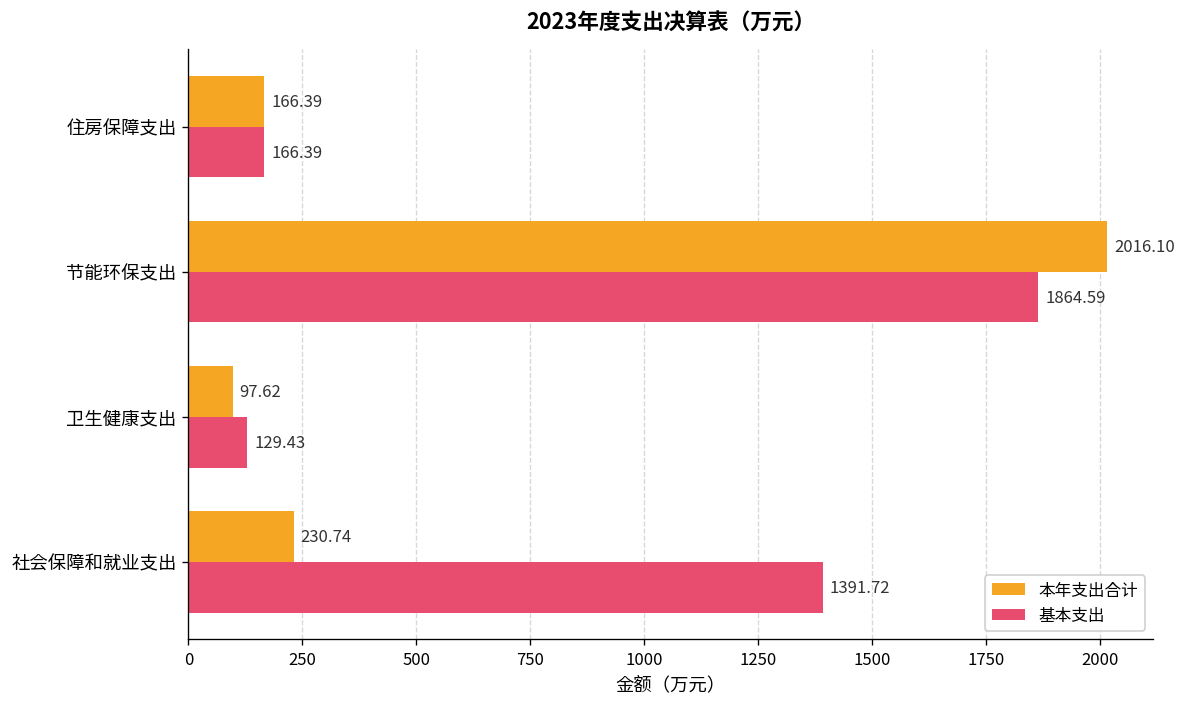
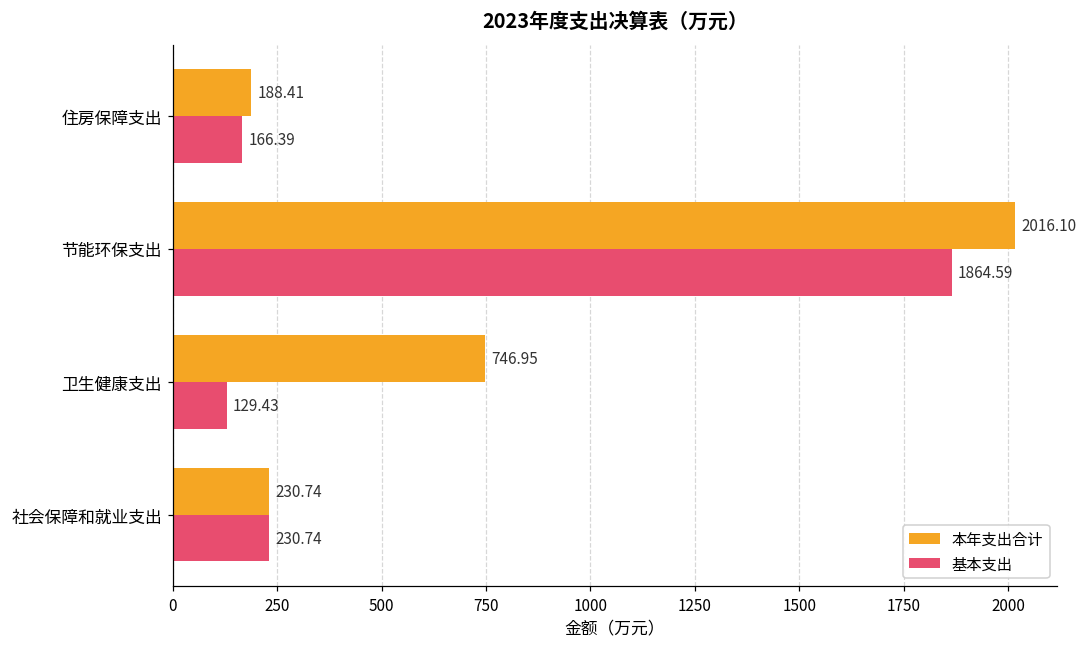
  {
    "本年支出合计": {
-     "住房保障支出": 166.39,
+     "住房保障支出": 188.41,
      "节能环保支出": 2016.10,
-     "卫生健康支出": 97.62,
+     "卫生健康支出": 746.95,
      "社会保障和就业支出": 230.74
    },
    "基本支出": {
      "住房保障支出": 166.39,
      "节能环保支出": 1864.59,
      "卫生健康支出": 129.43,
-     "社会保障和就业支出": 1391.72
+     "社会保障和就业支出": 230.74
    }
  }
